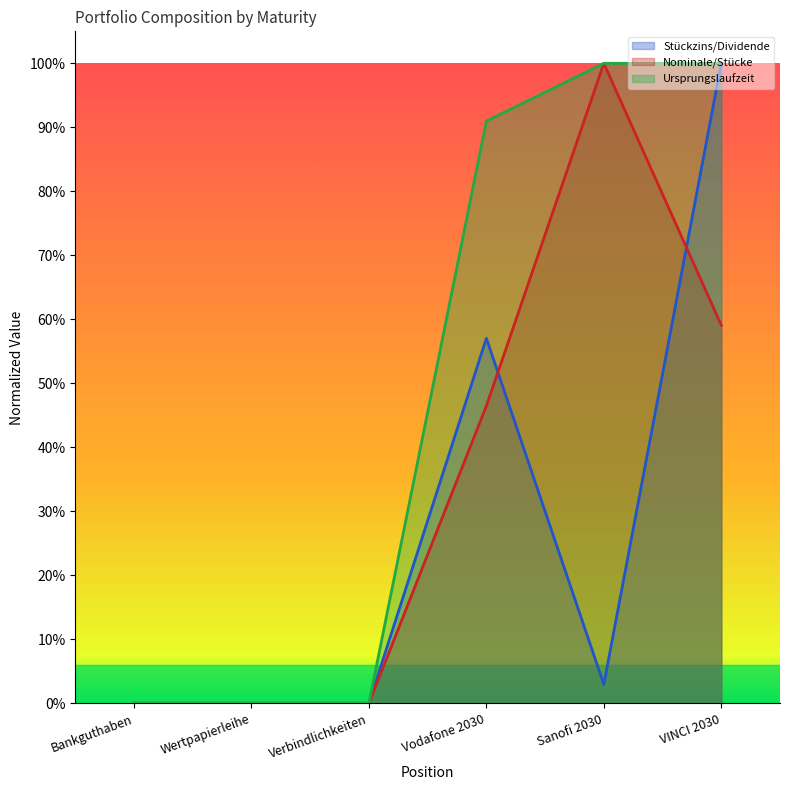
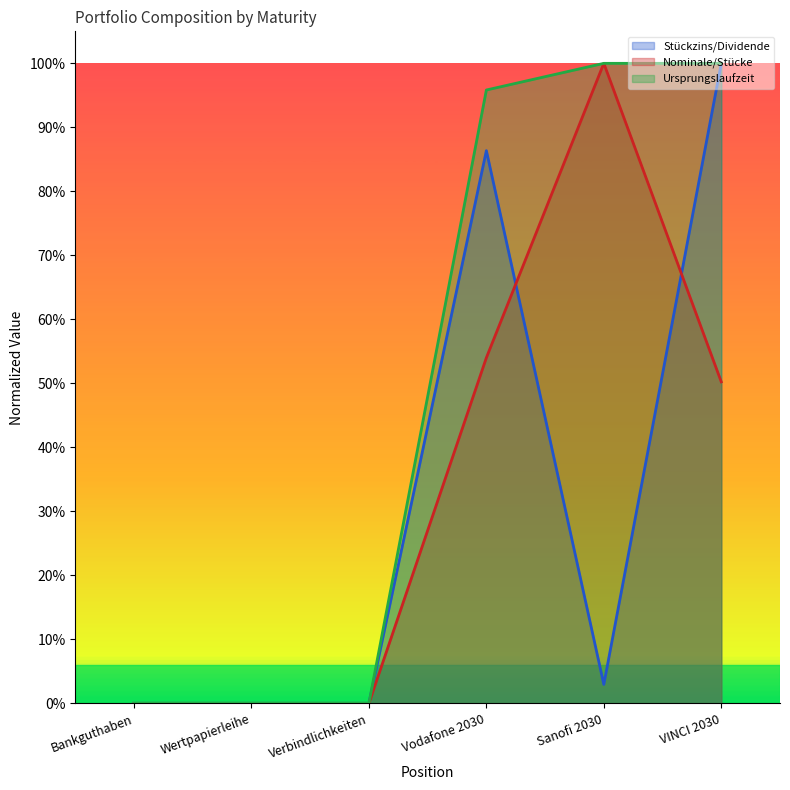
  {
    "Stückzins/Dividende": {
-     "Vodafone 2030": "57%"
+     "Vodafone 2030": "86%"
    },
    "Nominale/Stücke": {
-     "Vodafone 2030": "46%",
-     "VINCI 2030": "59%"
+     "Vodafone 2030": "54%",
+     "VINCI 2030": "50%"
    },
    "Ursprungslaufzeit": {
-     "Vodafone 2030": "91%"
+     "Vodafone 2030": "96%"
    }
  }
